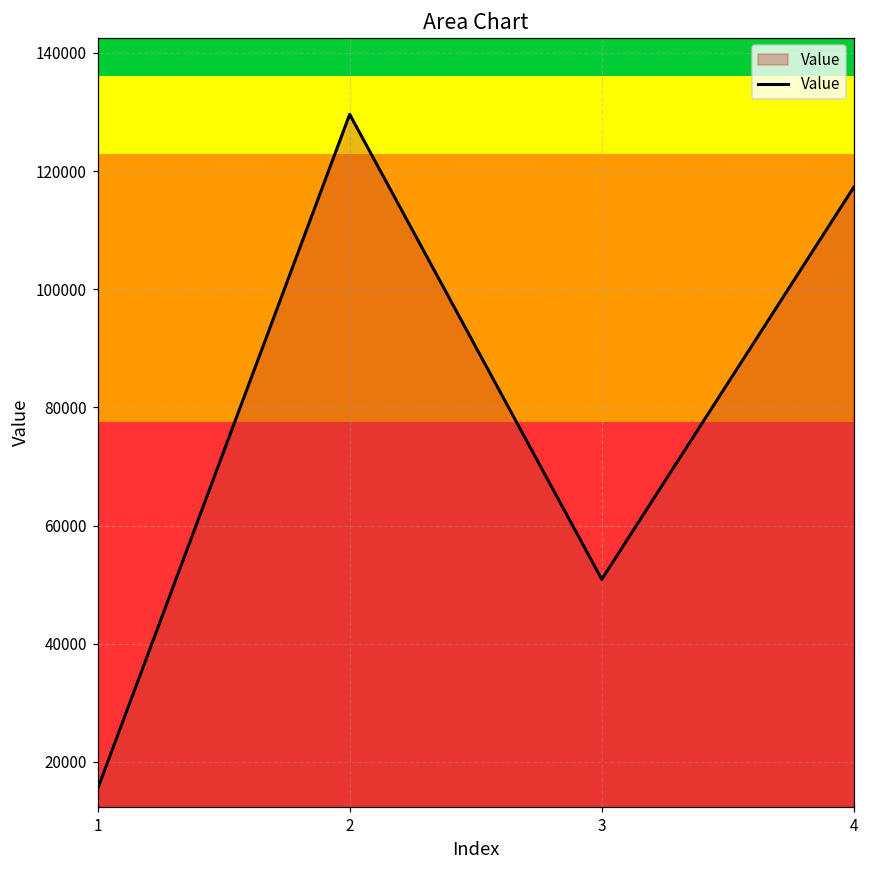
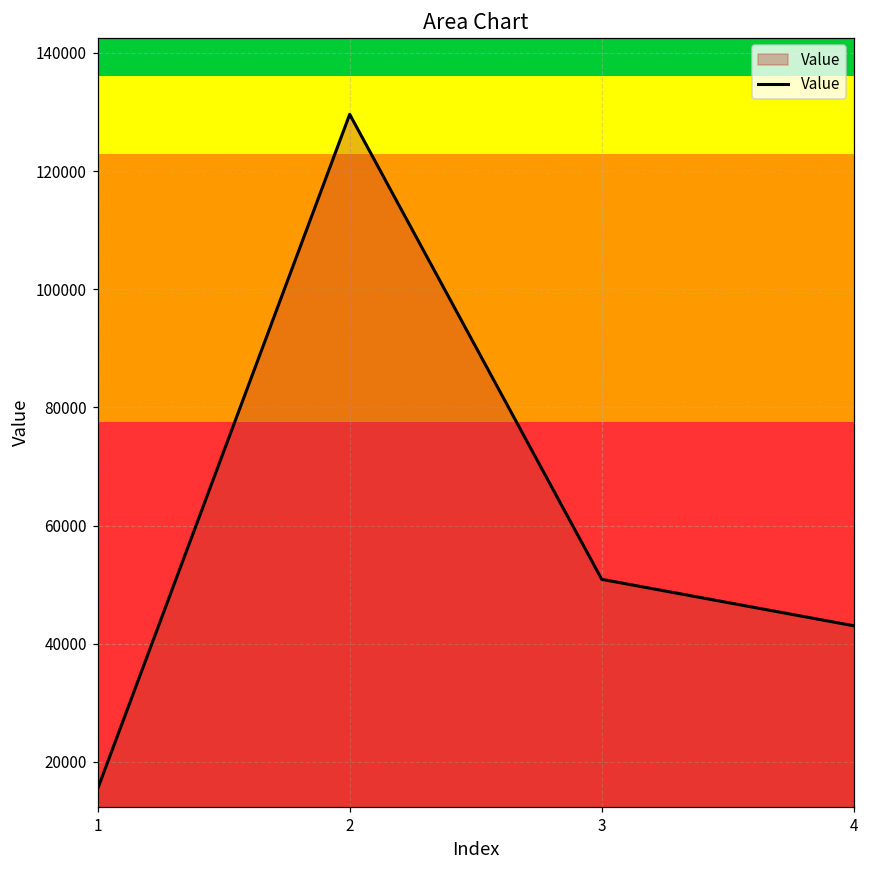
  {
    "1": 15000,
    "2": 130000,
    "3": 51000,
-   "4": 117000
+   "4": 43000
  }
